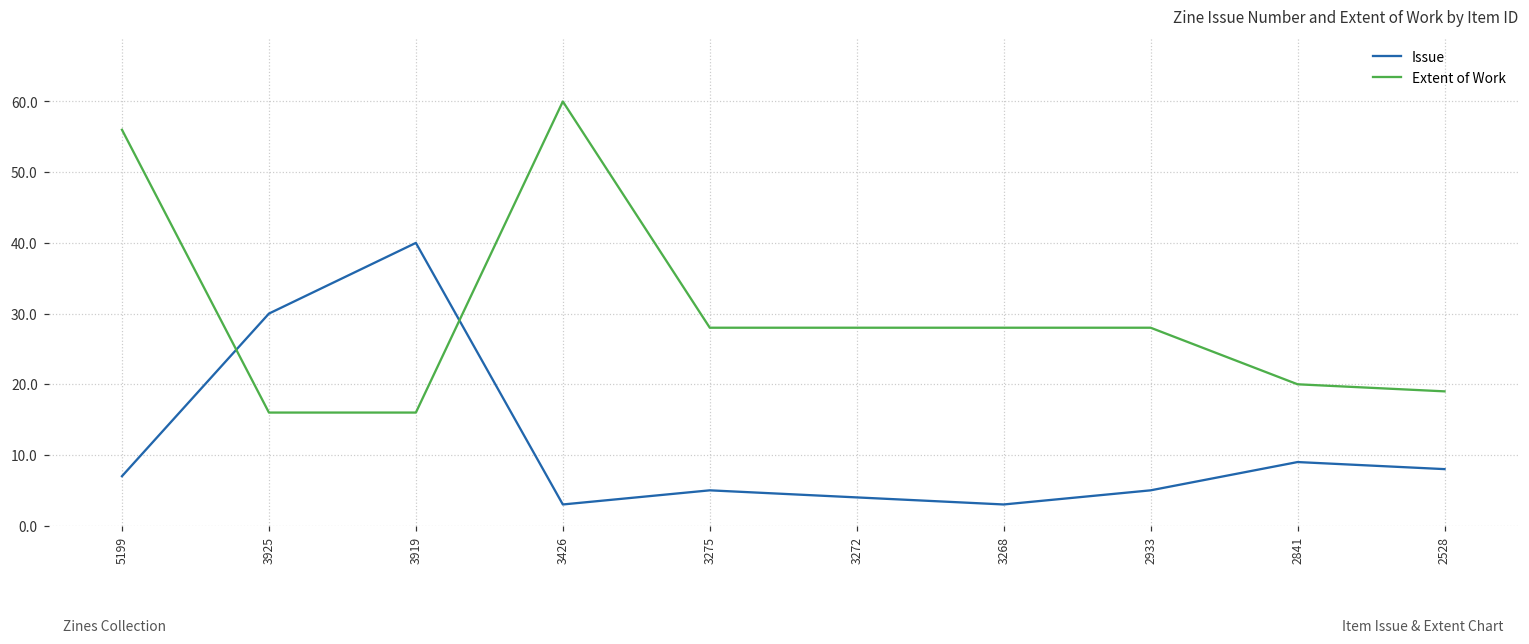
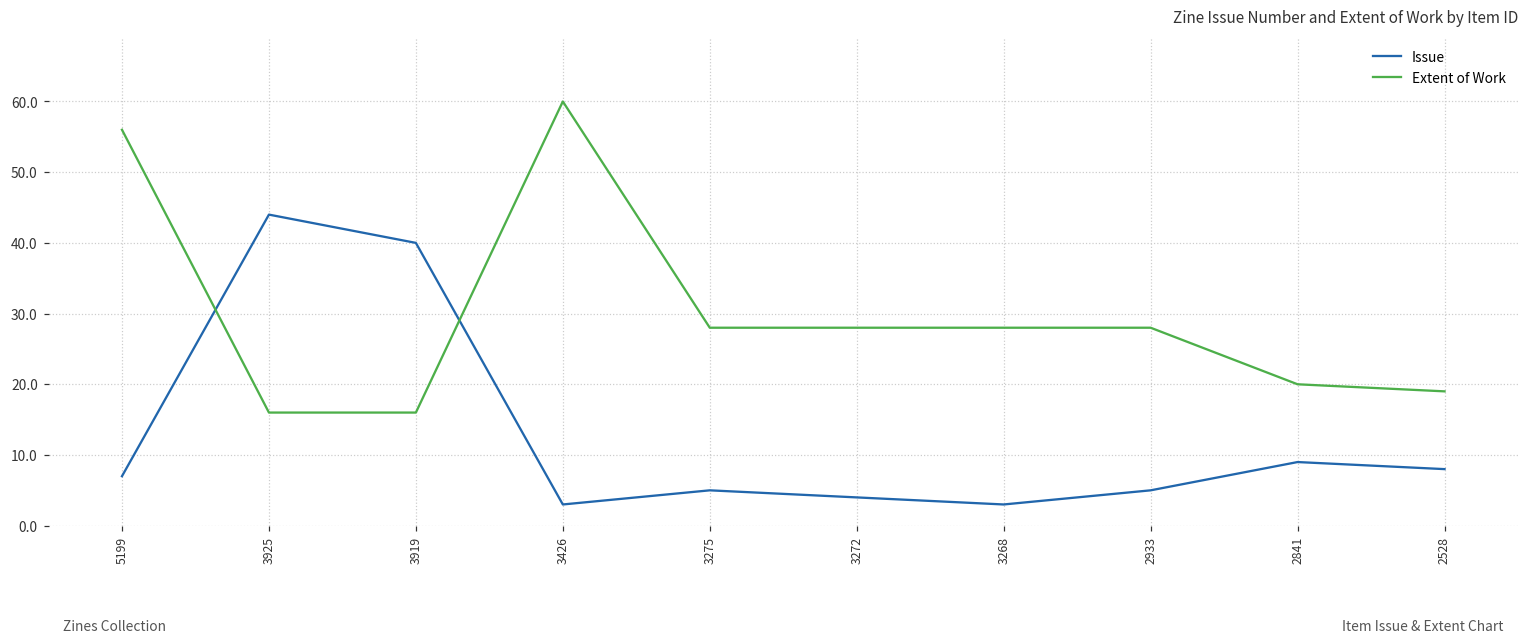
  {
    "Issue": {
      "5199": 7,
-     "3925": 30,
+     "3925": 44,
      "3919": 40,
      "3426": 3,
      "3275": 5,
      "3272": 4,
      "3268": 3,
      "2933": 5,
      "2841": 9,
      "2528": 8
    },
    "Extent of Work": {
      "5199": 56,
      "3925": 16,
      "3919": 16,
      "3426": 60,
      "3275": 28,
      "3272": 28,
      "3268": 28,
      "2933": 28,
      "2841": 20,
      "2528": 19
    }
  }
